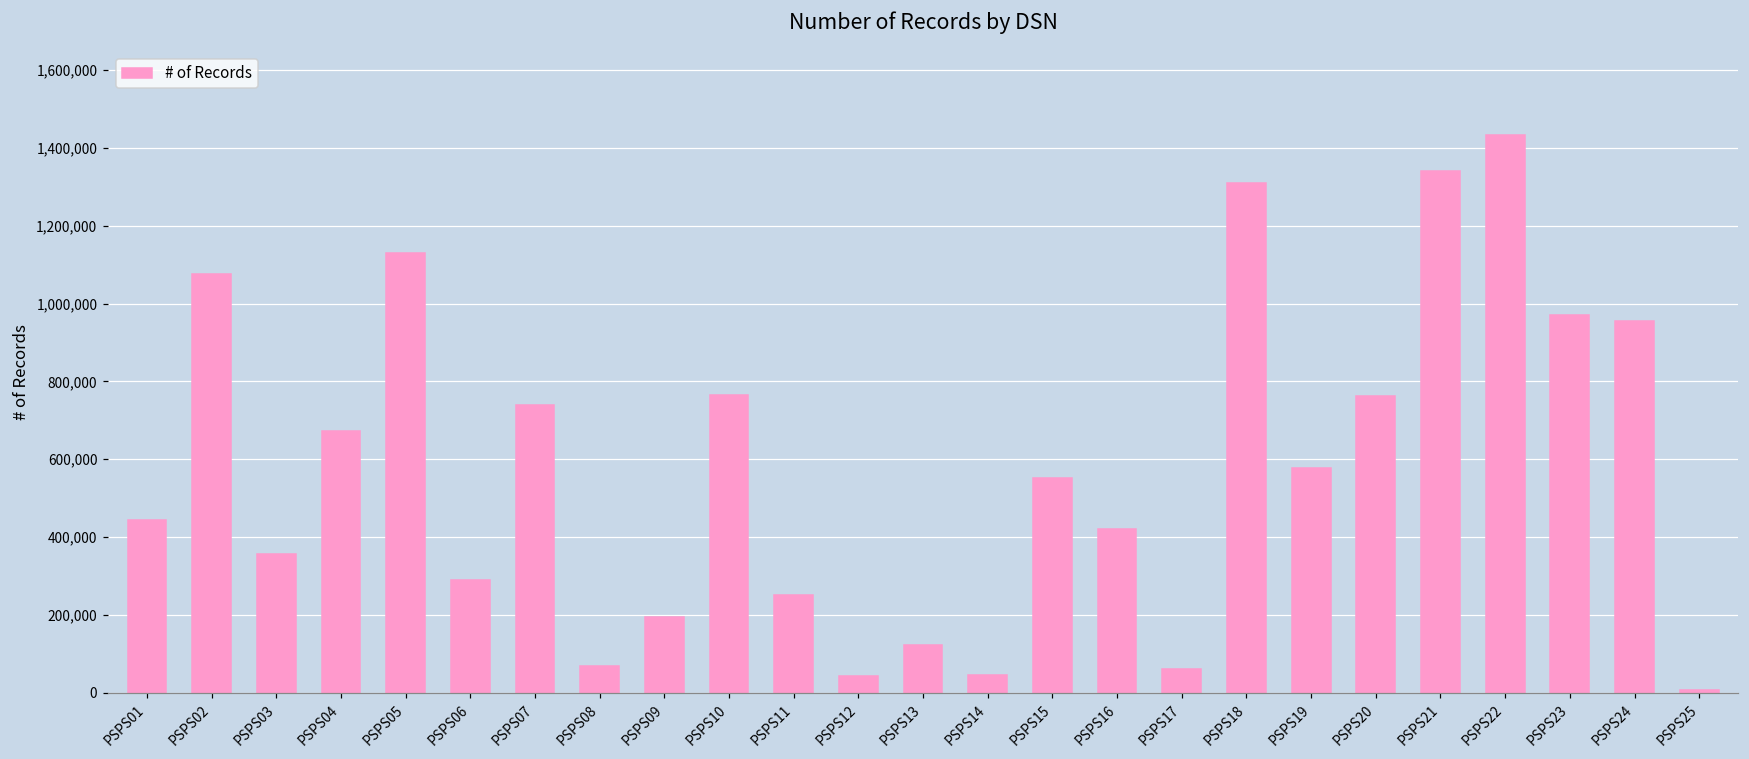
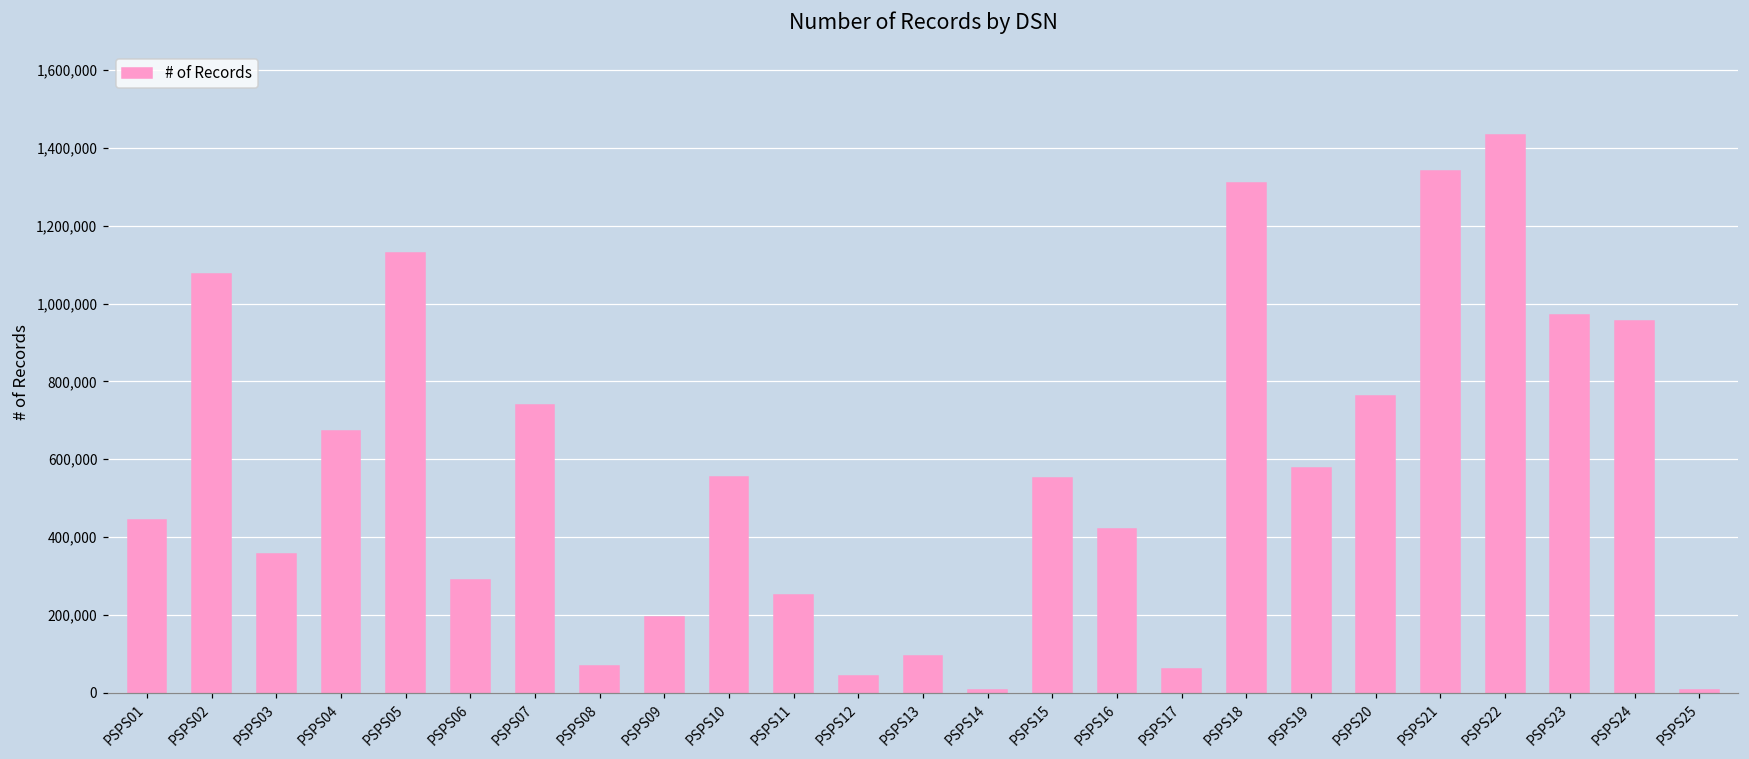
  {
    "PSPS01": "440,000",
    "PSPS02": "1,080,000",
    "PSPS03": "360,000",
    "PSPS04": "670,000",
    "PSPS05": "1,130,000",
    "PSPS06": "290,000",
    "PSPS07": "740,000",
    "PSPS08": "70,000",
    "PSPS09": "190,000",
-   "PSPS10": "760,000",
+   "PSPS10": "550,000",
    "PSPS11": "250,000",
    "PSPS12": "40,000",
-   "PSPS13": "120,000",
-   "PSPS14": "40,000",
+   "PSPS13": "90,000",
+   "PSPS14": "10,000",
    "PSPS15": "550,000",
    "PSPS16": "420,000",
    "PSPS17": "60,000",
    "PSPS18": "1,310,000",
    "PSPS19": "580,000",
    "PSPS20": "760,000",
    "PSPS21": "1,340,000",
    "PSPS22": "1,430,000",
    "PSPS23": "970,000",
    "PSPS24": "960,000",
    "PSPS25": "10,000"
  }
